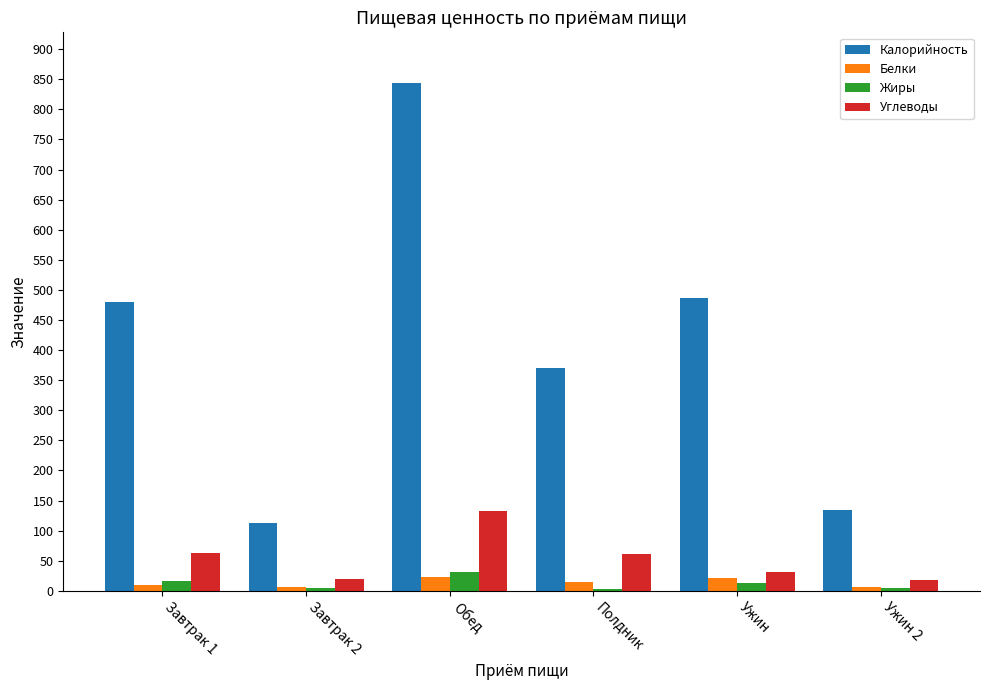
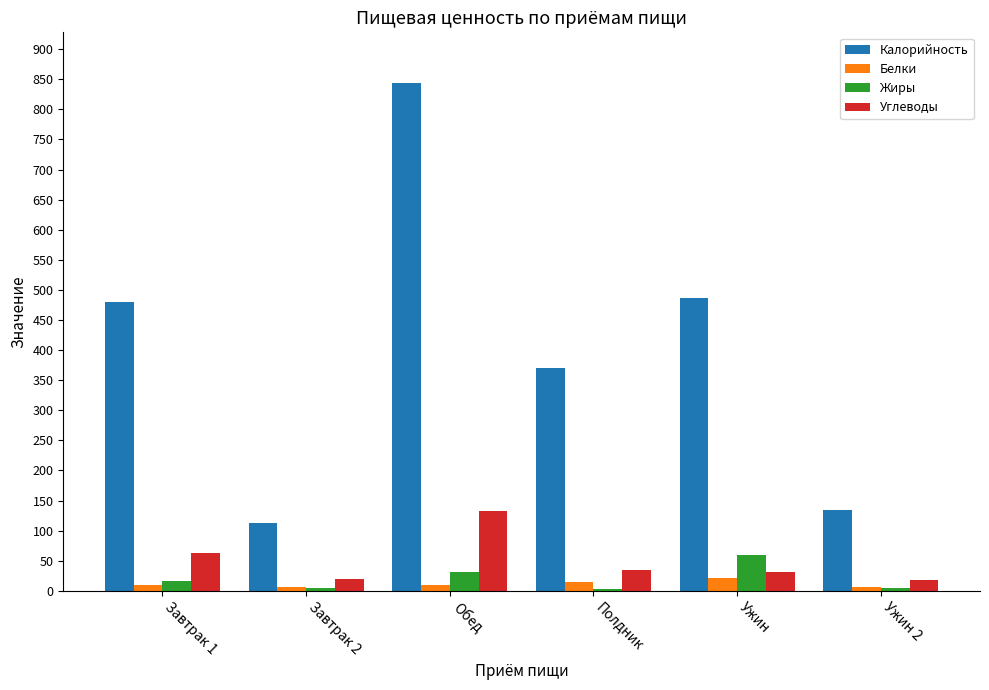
  {
    "Калорийность": {
      "Завтрак 1": 480,
      "Завтрак 2": 110,
      "Обед": 840,
      "Полдник": 370,
      "Ужин": 490,
      "Ужин 2": 130
    },
    "Белки": {
      "Завтрак 1": 10,
      "Завтрак 2": 10,
-     "Обед": 20,
+     "Обед": 10,
      "Полдник": 10,
      "Ужин": 20,
      "Ужин 2": 10
    },
    "Жиры": {
      "Завтрак 1": 20,
      "Завтрак 2": 10,
      "Обед": 30,
-     "Ужин": 10,
+     "Ужин": 60,
      "Ужин 2": 0
    },
    "Углеводы": {
      "Завтрак 1": 60,
      "Завтрак 2": 20,
      "Обед": 130,
-     "Полдник": 60,
+     "Полдник": 40,
      "Ужин": 30,
      "Ужин 2": 20
    }
  }
